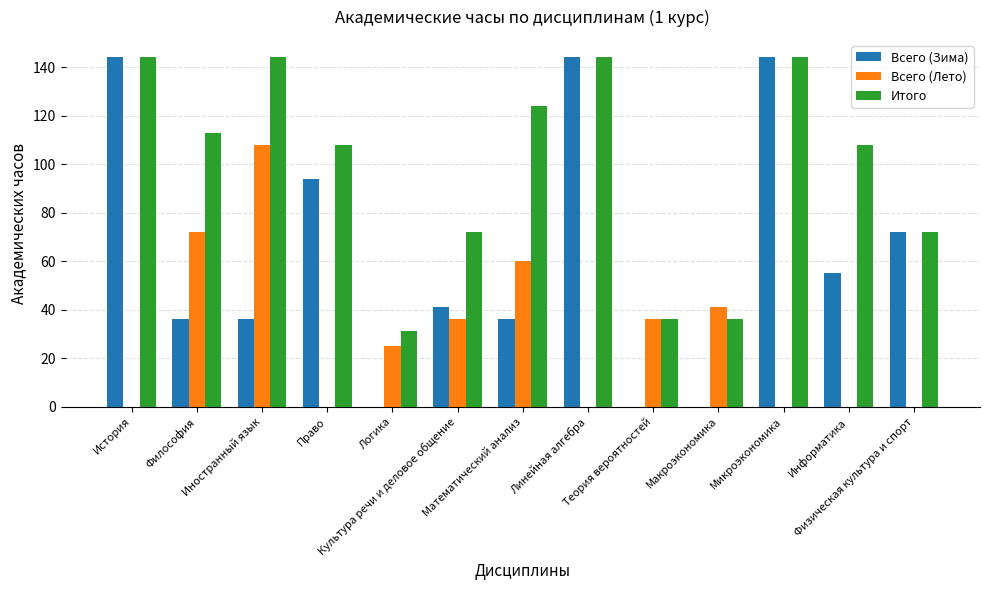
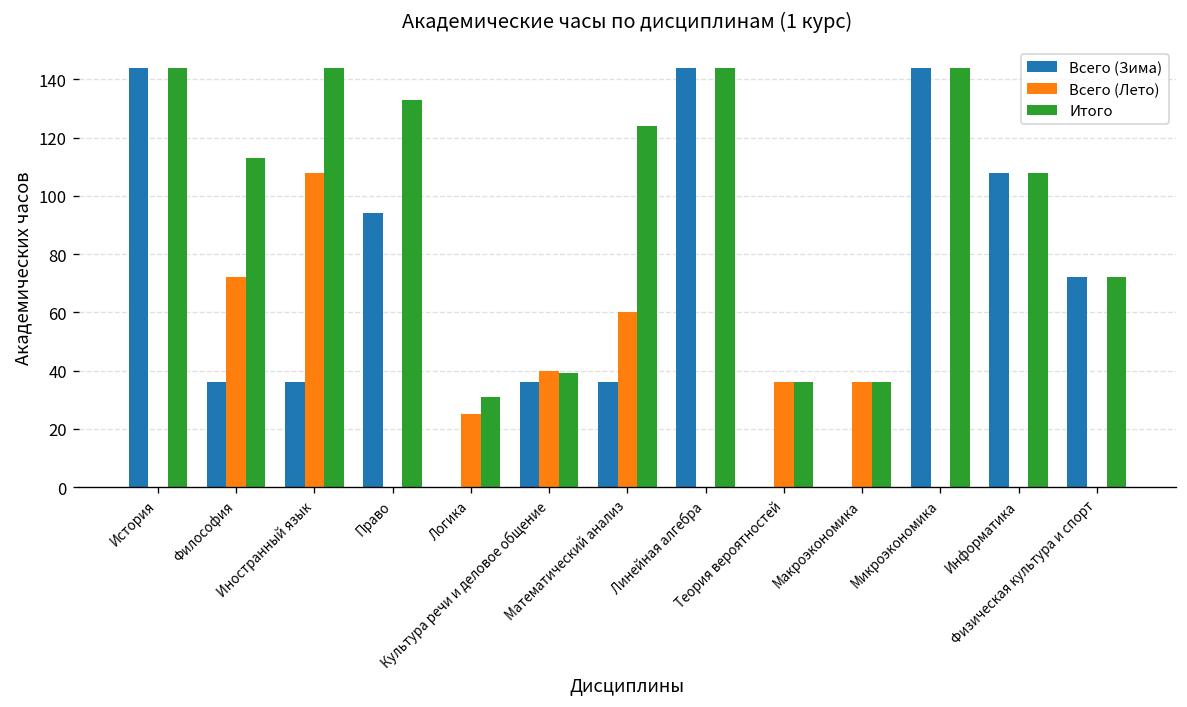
  {
    "Всего (Зима)": {
      "История": 144,
      "Философия": 36,
      "Иностранный язык": 36,
      "Право": 94,
      "Логика": 0,
-     "Культура речи и деловое общение": 41,
+     "Культура речи и деловое общение": 36,
      "Математический анализ": 36,
      "Линейная алгебра": 144,
      "Теория вероятностей": 0,
      "Макроэкономика": 0,
      "Микроэкономика": 144,
-     "Информатика": 55,
+     "Информатика": 108,
      "Физическая культура и спорт": 72
    },
    "Всего (Лето)": {
      "История": 0,
      "Философия": 72,
      "Иностранный язык": 108,
      "Право": 0,
      "Логика": 25,
-     "Культура речи и деловое общение": 36,
+     "Культура речи и деловое общение": 40,
      "Математический анализ": 60,
      "Линейная алгебра": 0,
      "Теория вероятностей": 36,
-     "Макроэкономика": 41,
+     "Макроэкономика": 36,
      "Микроэкономика": 0,
      "Информатика": 0,
      "Физическая культура и спорт": 0
    },
    "Итого": {
      "История": 144,
      "Философия": 113,
      "Иностранный язык": 144,
-     "Право": 108,
+     "Право": 133,
      "Логика": 31,
-     "Культура речи и деловое общение": 72,
+     "Культура речи и деловое общение": 39,
      "Математический анализ": 124,
      "Линейная алгебра": 144,
      "Теория вероятностей": 36,
      "Макроэкономика": 36,
      "Микроэкономика": 144,
      "Информатика": 108,
      "Физическая культура и спорт": 72
    }
  }
